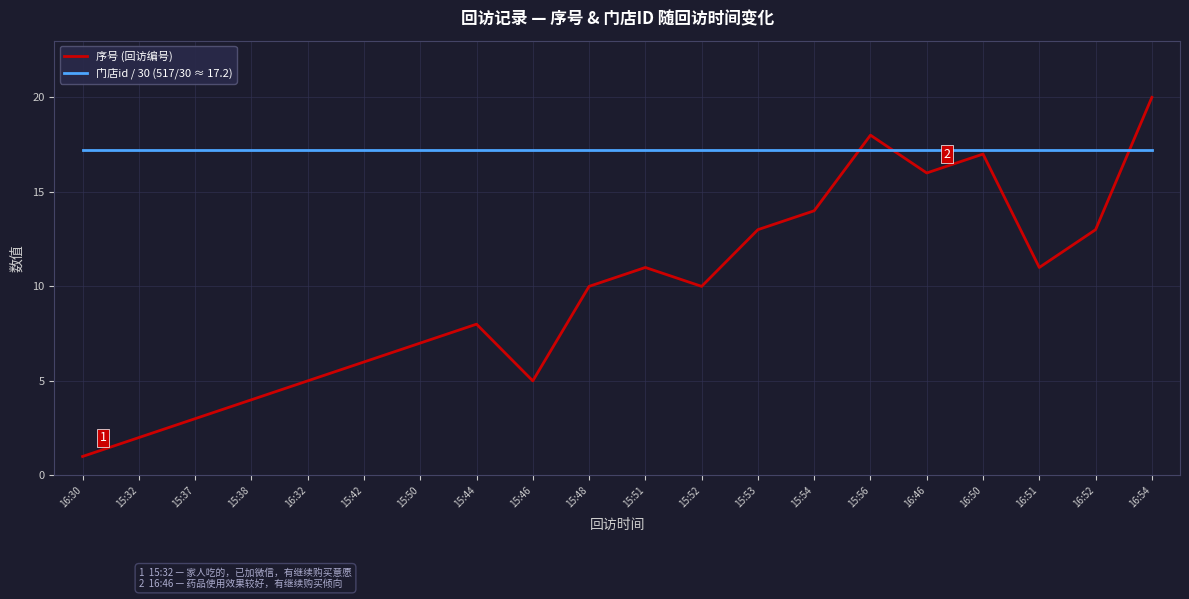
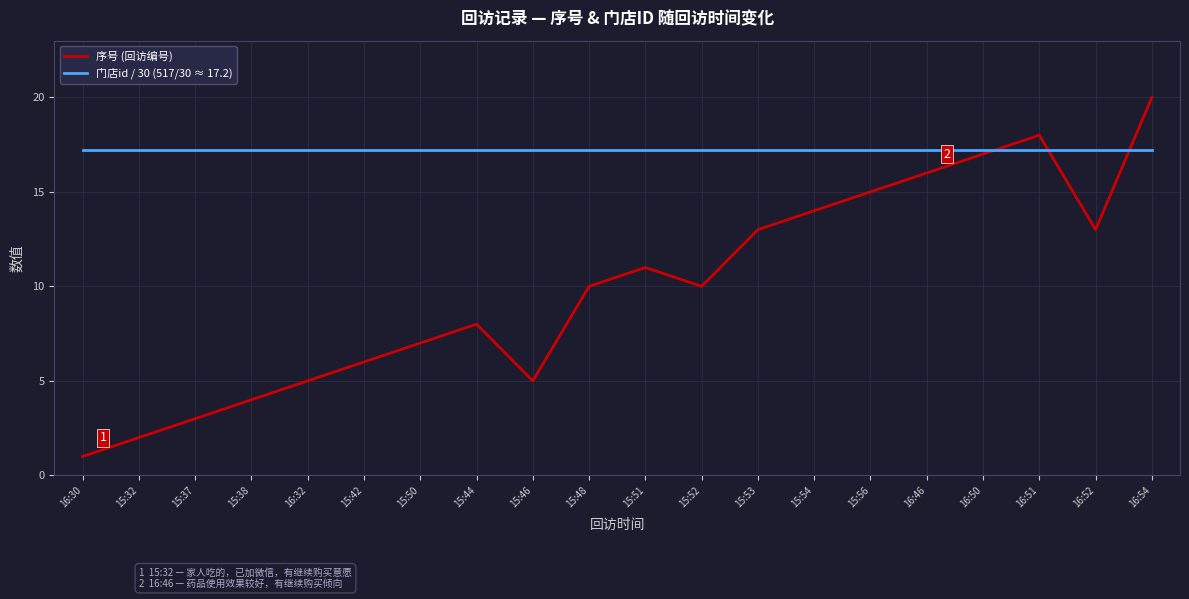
  {
    "序号 (回访编号)": {
      "15:32": 2,
      "15:37": 3,
      "15:38": 4,
      "16:32": 5,
      "15:42": 6,
      "15:50": 7,
      "15:44": 8,
      "15:46": 5,
      "15:48": 10,
      "15:51": 11,
      "15:52": 10,
      "15:53": 13,
      "15:54": 14,
-     "15:56": 18,
+     "15:56": 15,
      "16:46": 16,
      "16:50": 17,
-     "16:51": 11,
+     "16:51": 18,
      "16:52": 13,
      "16:54": 20
    },
    "门店id / 30 (517/30 ≈ 17.2)": {
      "16:30": 17.2,
      "15:32": 17.2,
      "15:37": 17.2,
      "15:38": 17.2,
      "16:32": 17.2,
      "15:42": 17.2,
      "15:50": 17.2,
      "15:44": 17.2,
      "15:46": 17.2,
      "15:48": 17.2,
      "15:51": 17.2,
      "15:52": 17.2,
      "15:53": 17.2,
      "15:54": 17.2,
      "15:56": 17.2,
      "16:50": 17.2,
      "16:51": 17.2,
      "16:52": 17.2,
      "16:54": 17.2
    }
  }
